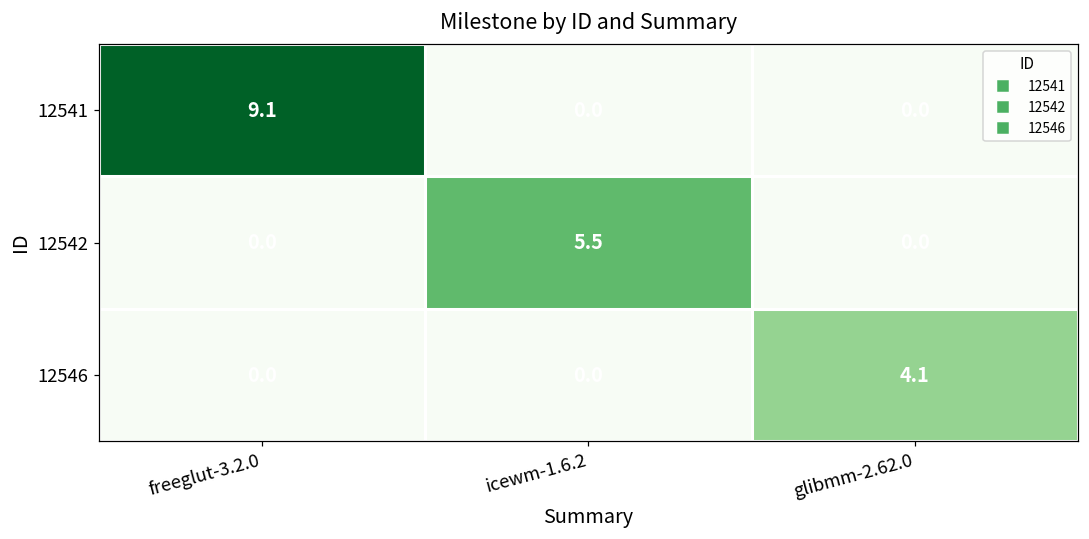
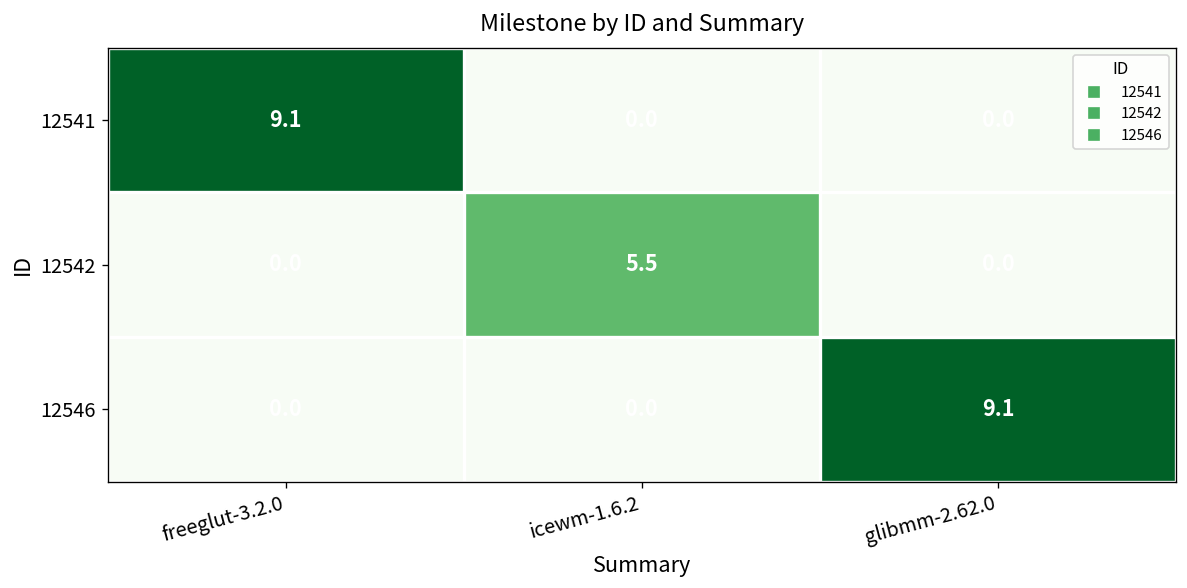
  {
    "12541": {
      "freeglut-3.2.0": 9.1
    },
    "12542": {
      "icewm-1.6.2": 5.5
    },
    "12546": {
-     "glibmm-2.62.0": 4.1
+     "glibmm-2.62.0": 9.1
    }
  }
